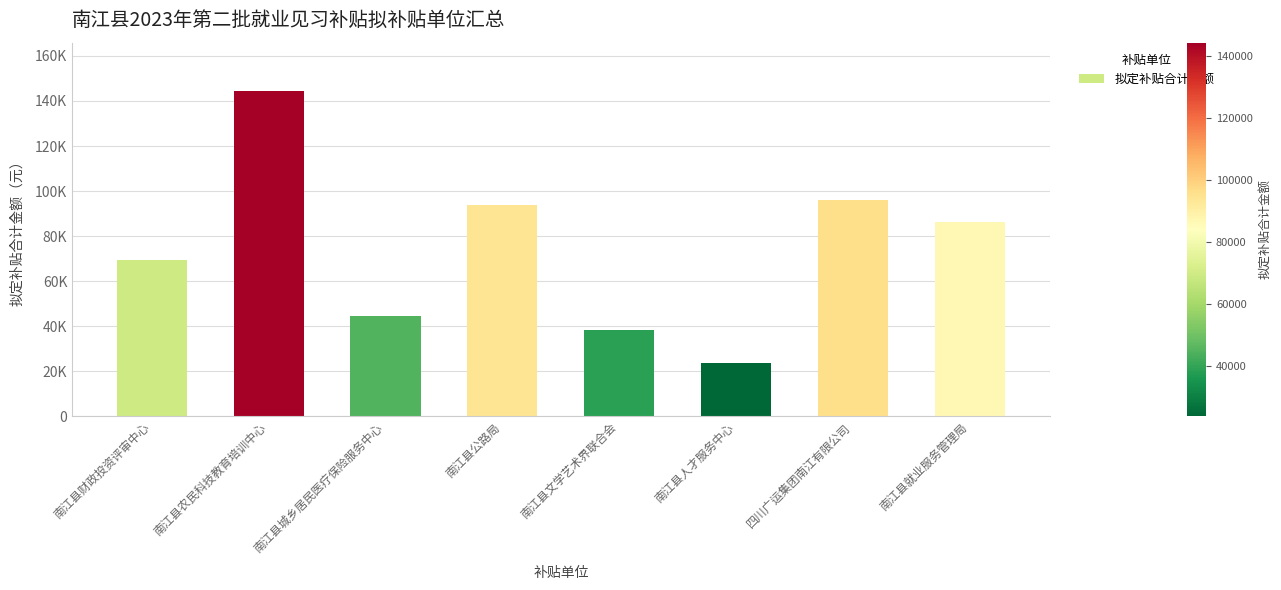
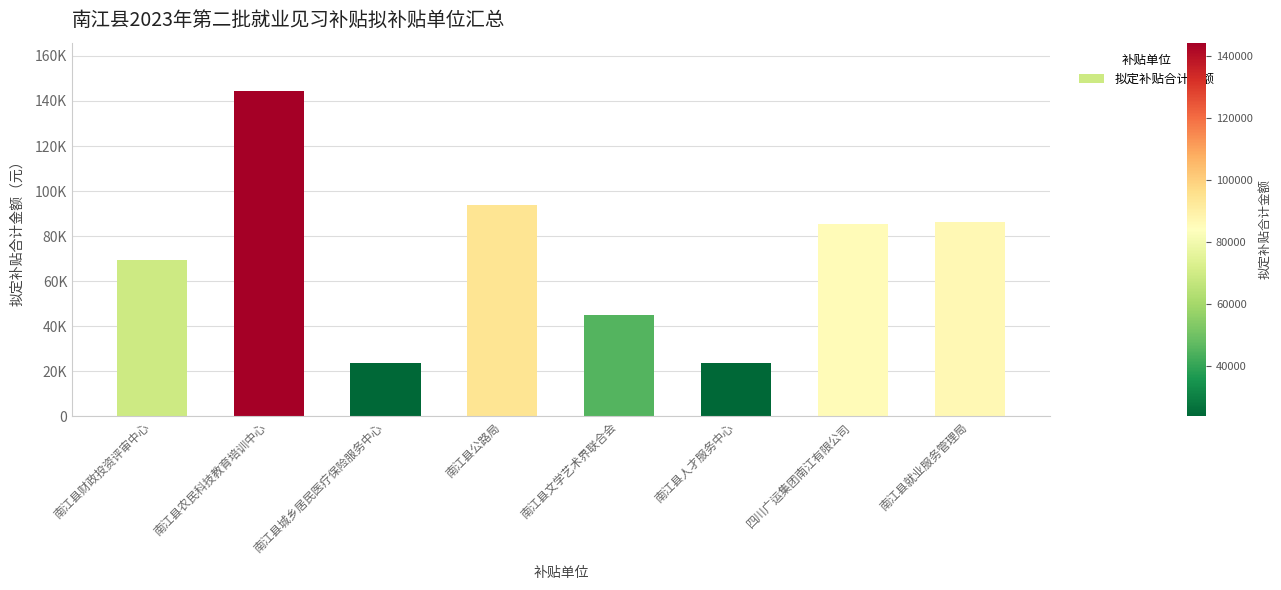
  {
    "南江县财政投资评审中心": 69000,
    "南江县农民科技教育培训中心": 144000,
-   "南江县城乡居民医疗保险服务中心": 45000,
+   "南江县城乡居民医疗保险服务中心": 24000,
    "南江县公路局": 94000,
-   "南江县文学艺术界联合会": 38000,
+   "南江县文学艺术界联合会": 45000,
    "南江县人才服务中心": 24000,
-   "四川广运集团南江有限公司": 96000,
+   "四川广运集团南江有限公司": 85000,
    "南江县就业服务管理局": 86000
  }
